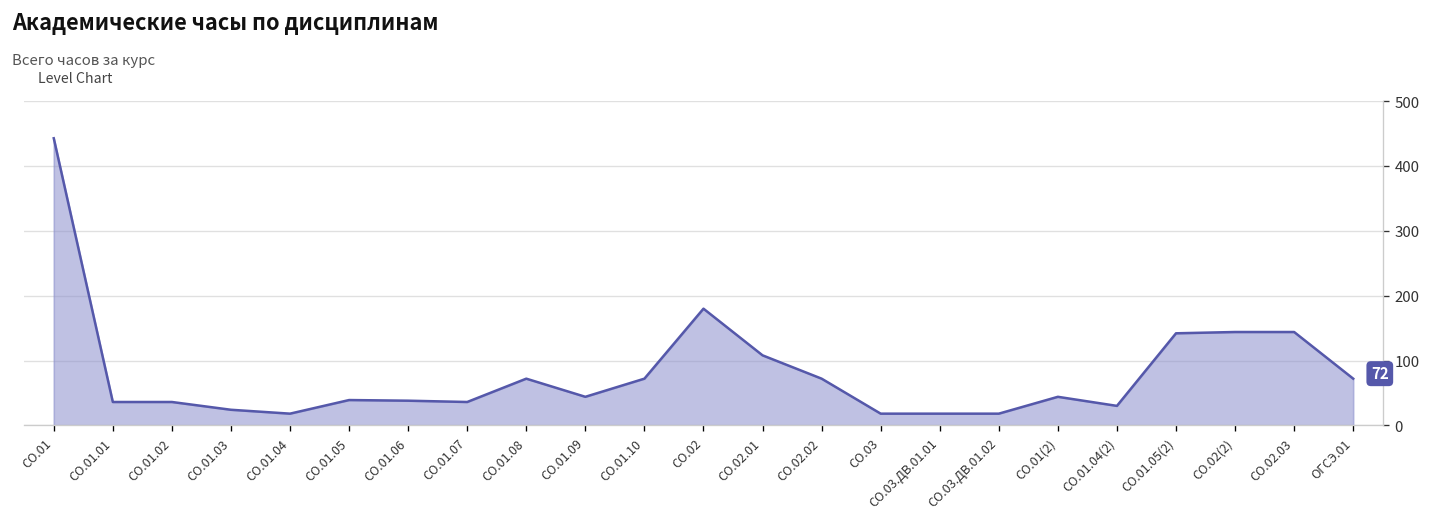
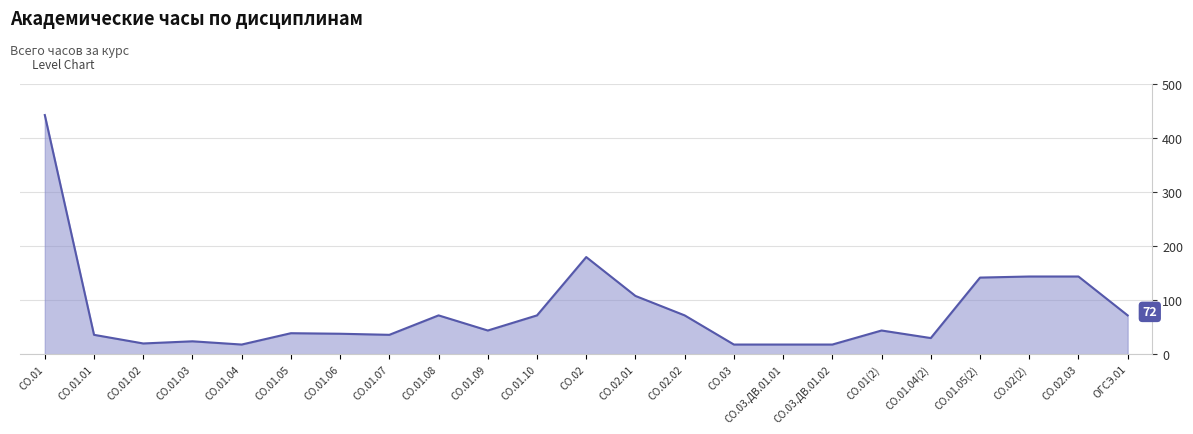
  {
    "СО.01": 440,
    "СО.01.01": 40,
-   "СО.01.02": 40,
+   "СО.01.02": 20,
    "СО.01.03": 20,
    "СО.01.04": 20,
    "СО.01.05": 40,
    "СО.01.06": 40,
    "СО.01.07": 40,
    "СО.01.08": 70,
    "СО.01.09": 40,
    "СО.01.10": 70,
    "СО.02": 180,
    "СО.02.01": 110,
    "СО.02.02": 70,
    "СО.03": 20,
    "СО.03.ДВ.01.01": 20,
    "СО.03.ДВ.01.02": 20,
    "СО.01(2)": 40,
    "СО.01.04(2)": 30,
    "СО.01.05(2)": 140,
    "СО.02(2)": 140,
    "СО.02.03": 140
  }
